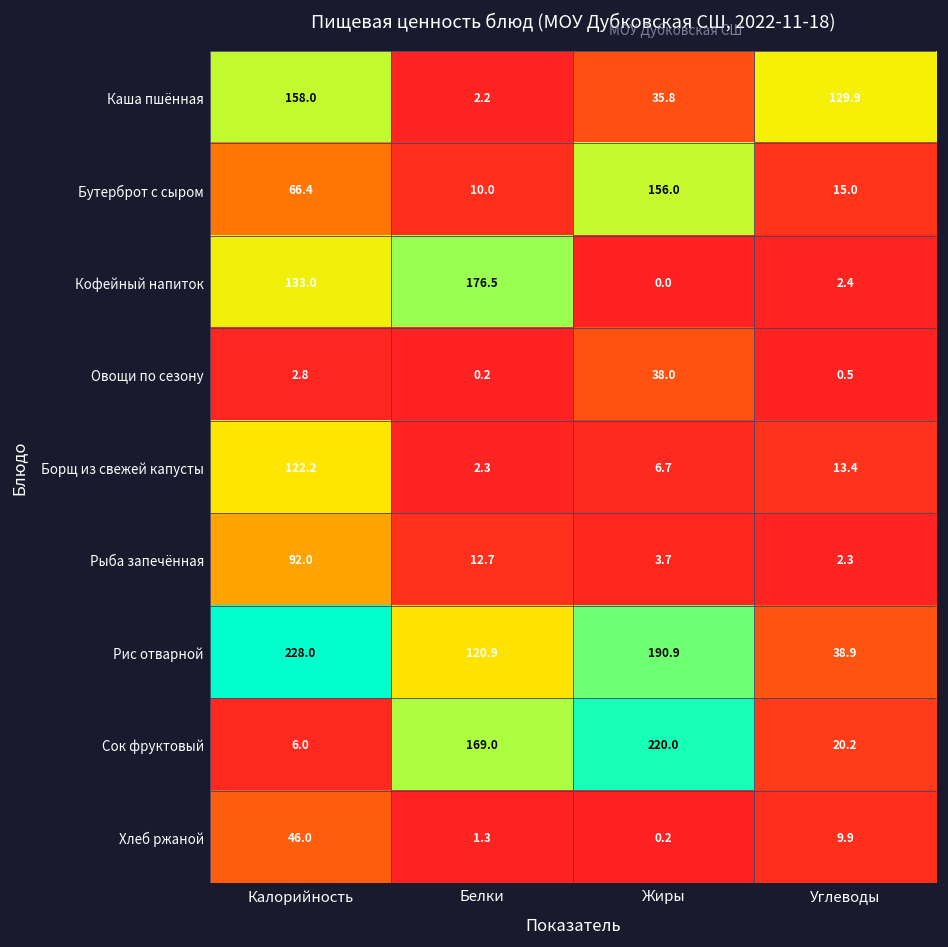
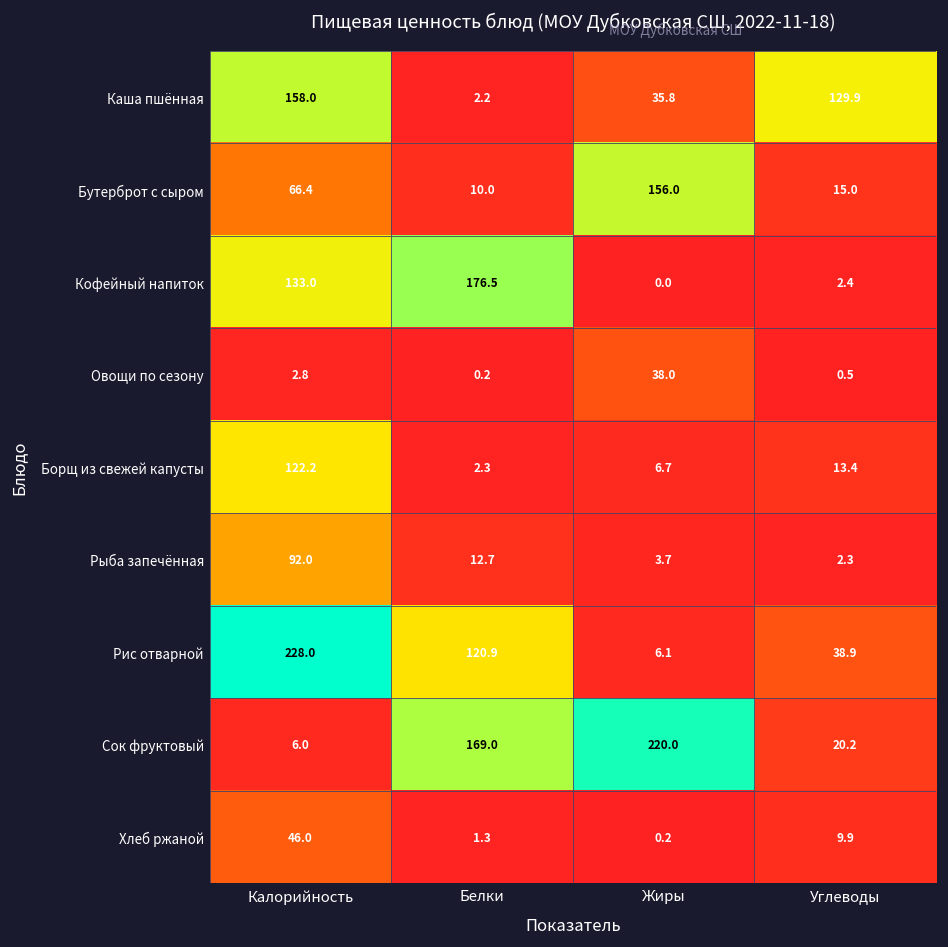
  {
    "Каша пшённая": {
      "Калорийность": 158.0,
      "Белки": 2.2,
      "Жиры": 35.8,
      "Углеводы": 129.9
    },
    "Бутерброт с сыром": {
      "Калорийность": 66.4,
      "Белки": 10.0,
      "Жиры": 156.0,
      "Углеводы": 15.0
    },
    "Кофейный напиток": {
      "Калорийность": 133.0,
      "Белки": 176.5,
      "Жиры": 0.0,
      "Углеводы": 2.4
    },
    "Овощи по сезону": {
      "Калорийность": 2.8,
      "Белки": 0.2,
      "Жиры": 38.0,
      "Углеводы": 0.5
    },
    "Борщ из свежей капусты": {
      "Калорийность": 122.2,
      "Белки": 2.3,
      "Жиры": 6.7,
      "Углеводы": 13.4
    },
    "Рыба запечённая": {
      "Калорийность": 92.0,
      "Белки": 12.7,
      "Жиры": 3.7,
      "Углеводы": 2.3
    },
    "Рис отварной": {
      "Калорийность": 228.0,
      "Белки": 120.9,
-     "Жиры": 190.9,
+     "Жиры": 6.1,
      "Углеводы": 38.9
    },
    "Сок фруктовый": {
      "Калорийность": 6.0,
      "Белки": 169.0,
      "Жиры": 220.0,
      "Углеводы": 20.2
    },
    "Хлеб ржаной": {
      "Калорийность": 46.0,
      "Белки": 1.3,
      "Жиры": 0.2,
      "Углеводы": 9.9
    }
  }
